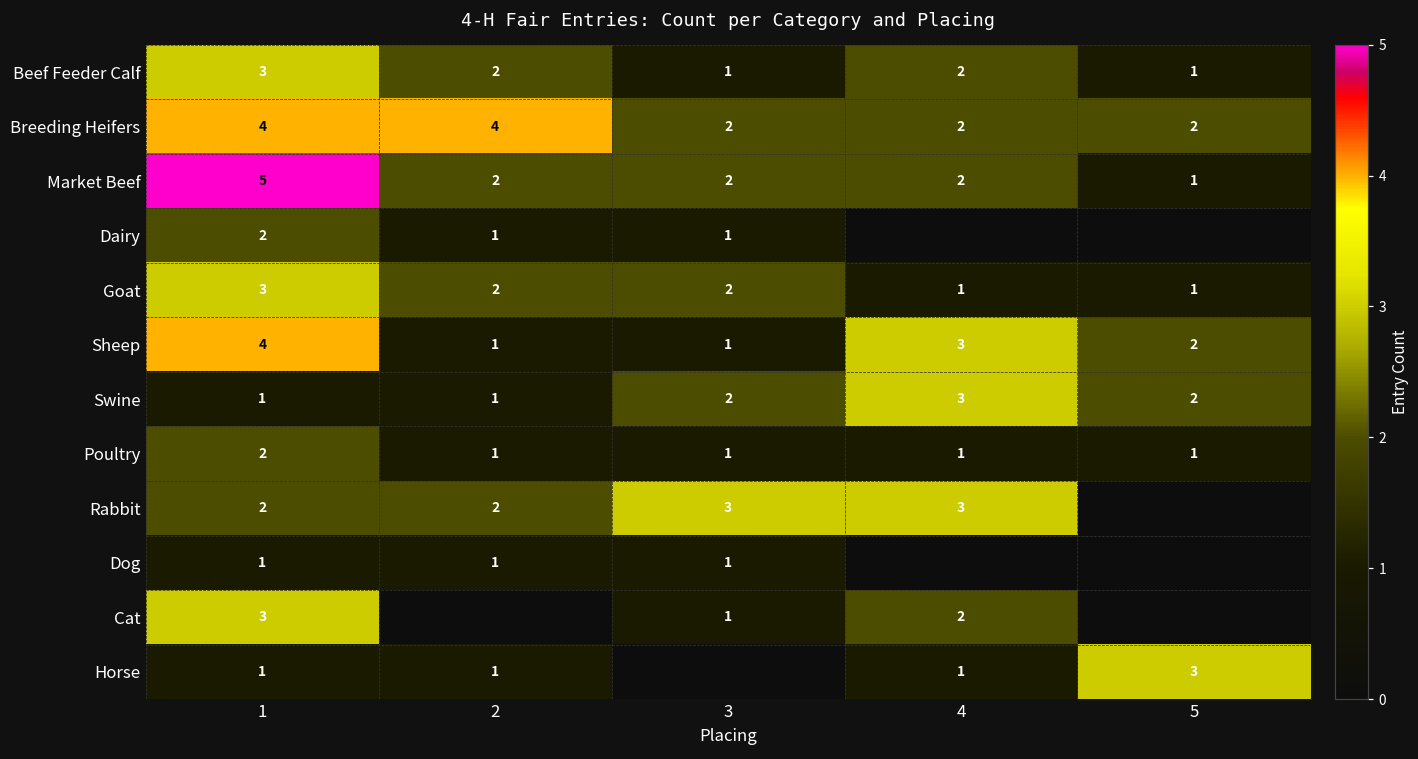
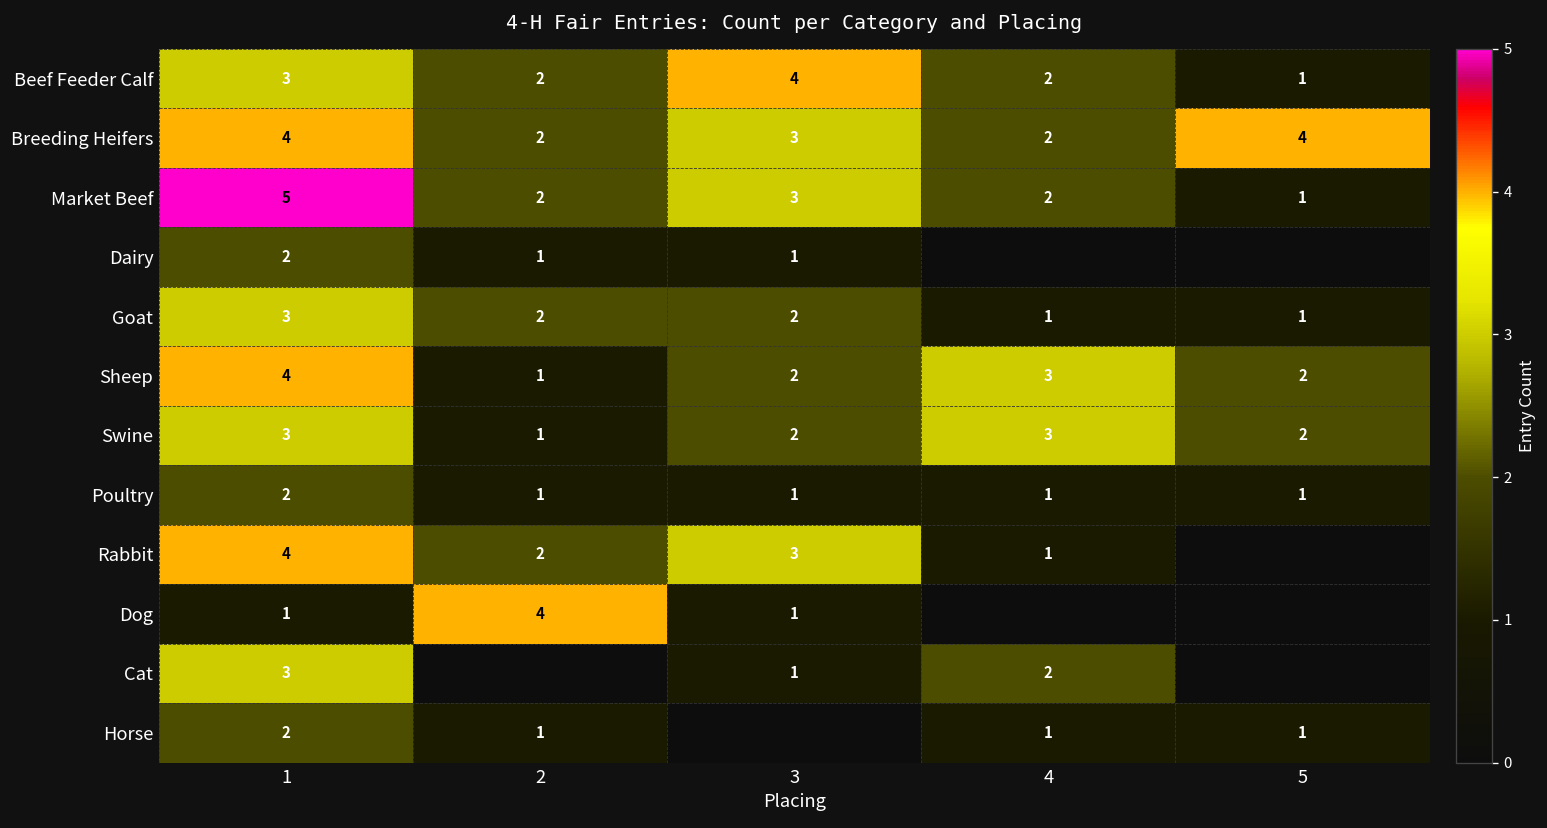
  {
    "Beef Feeder Calf": {
      "1": 3,
      "2": 2,
-     "3": 1,
+     "3": 4,
      "4": 2,
      "5": 1
    },
    "Breeding Heifers": {
      "1": 4,
-     "2": 4,
-     "3": 2,
+     "2": 2,
+     "3": 3,
      "4": 2,
-     "5": 2
+     "5": 4
    },
    "Market Beef": {
      "1": 5,
      "2": 2,
-     "3": 2,
+     "3": 3,
      "4": 2,
      "5": 1
    },
    "Dairy": {
      "1": 2,
      "2": 1,
      "3": 1
    },
    "Goat": {
      "1": 3,
      "2": 2,
      "3": 2,
      "4": 1,
      "5": 1
    },
    "Sheep": {
      "1": 4,
      "2": 1,
-     "3": 1,
+     "3": 2,
      "4": 3,
      "5": 2
    },
    "Swine": {
-     "1": 1,
+     "1": 3,
      "2": 1,
      "3": 2,
      "4": 3,
      "5": 2
    },
    "Poultry": {
      "1": 2,
      "2": 1,
      "3": 1,
      "4": 1,
      "5": 1
    },
    "Rabbit": {
-     "1": 2,
+     "1": 4,
      "2": 2,
      "3": 3,
-     "4": 3
+     "4": 1
    },
    "Dog": {
      "1": 1,
-     "2": 1,
+     "2": 4,
      "3": 1
    },
    "Cat": {
      "1": 3,
      "3": 1,
      "4": 2
    },
    "Horse": {
-     "1": 1,
+     "1": 2,
      "2": 1,
      "4": 1,
-     "5": 3
+     "5": 1
    }
  }
